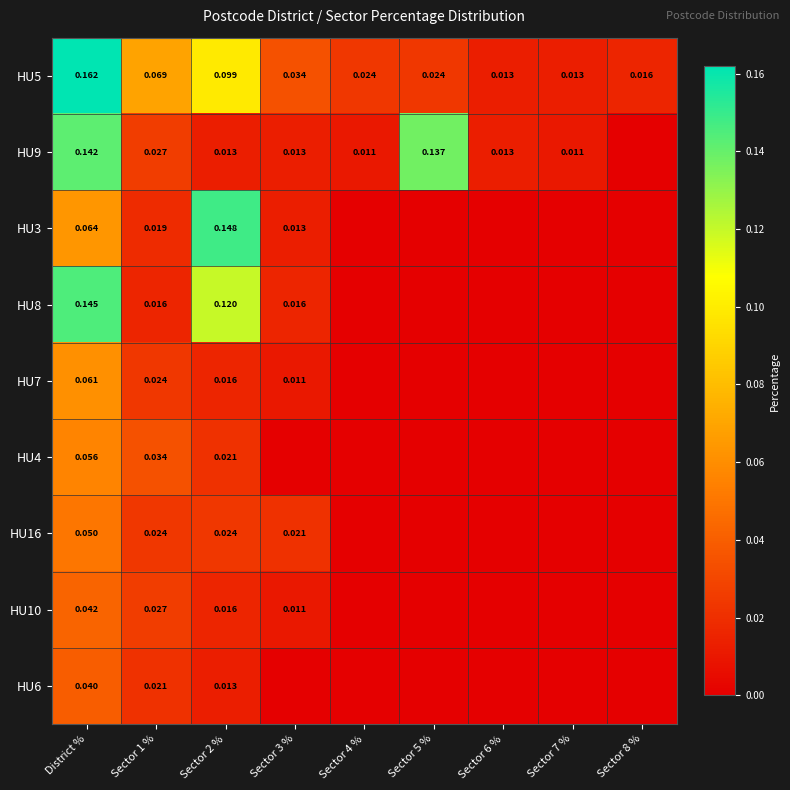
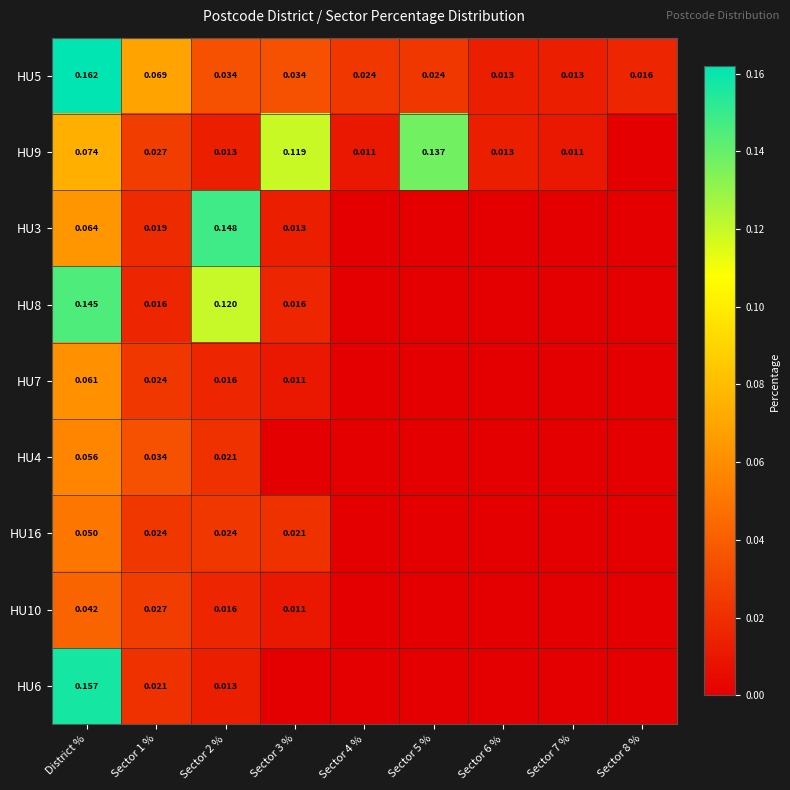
  {
    "HU5": {
      "District %": 0.162,
      "Sector 1 %": 0.069,
-     "Sector 2 %": 0.099,
+     "Sector 2 %": 0.034,
      "Sector 3 %": 0.034,
      "Sector 4 %": 0.024,
      "Sector 5 %": 0.024,
      "Sector 6 %": 0.013,
      "Sector 7 %": 0.013,
      "Sector 8 %": 0.016
    },
    "HU9": {
-     "District %": 0.142,
+     "District %": 0.074,
      "Sector 1 %": 0.027,
      "Sector 2 %": 0.013,
-     "Sector 3 %": 0.013,
+     "Sector 3 %": 0.119,
      "Sector 4 %": 0.011,
      "Sector 5 %": 0.137,
      "Sector 6 %": 0.013,
      "Sector 7 %": 0.011
    },
    "HU3": {
      "District %": 0.064,
      "Sector 1 %": 0.019,
      "Sector 2 %": 0.148,
      "Sector 3 %": 0.013
    },
    "HU8": {
      "District %": 0.145,
      "Sector 1 %": 0.016,
      "Sector 2 %": 0.120,
      "Sector 3 %": 0.016
    },
    "HU7": {
      "District %": 0.061,
      "Sector 1 %": 0.024,
      "Sector 2 %": 0.016,
      "Sector 3 %": 0.011
    },
    "HU4": {
      "District %": 0.056,
      "Sector 1 %": 0.034,
      "Sector 2 %": 0.021
    },
    "HU16": {
      "District %": 0.050,
      "Sector 1 %": 0.024,
      "Sector 2 %": 0.024,
      "Sector 3 %": 0.021
    },
    "HU10": {
      "District %": 0.042,
      "Sector 1 %": 0.027,
      "Sector 2 %": 0.016,
      "Sector 3 %": 0.011
    },
    "HU6": {
-     "District %": 0.040,
+     "District %": 0.157,
      "Sector 1 %": 0.021,
      "Sector 2 %": 0.013
    }
  }
